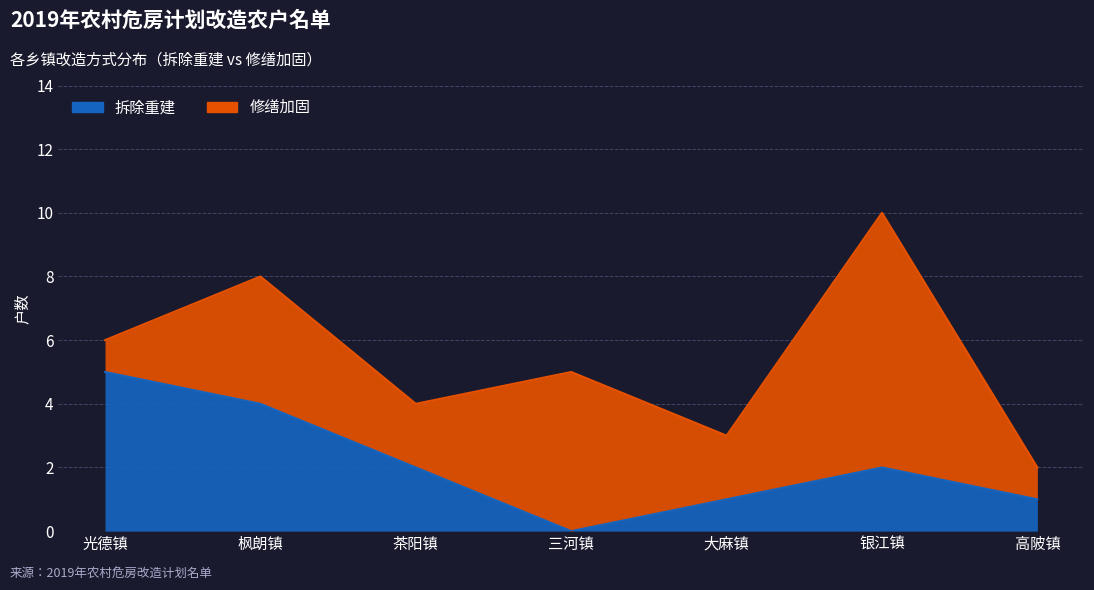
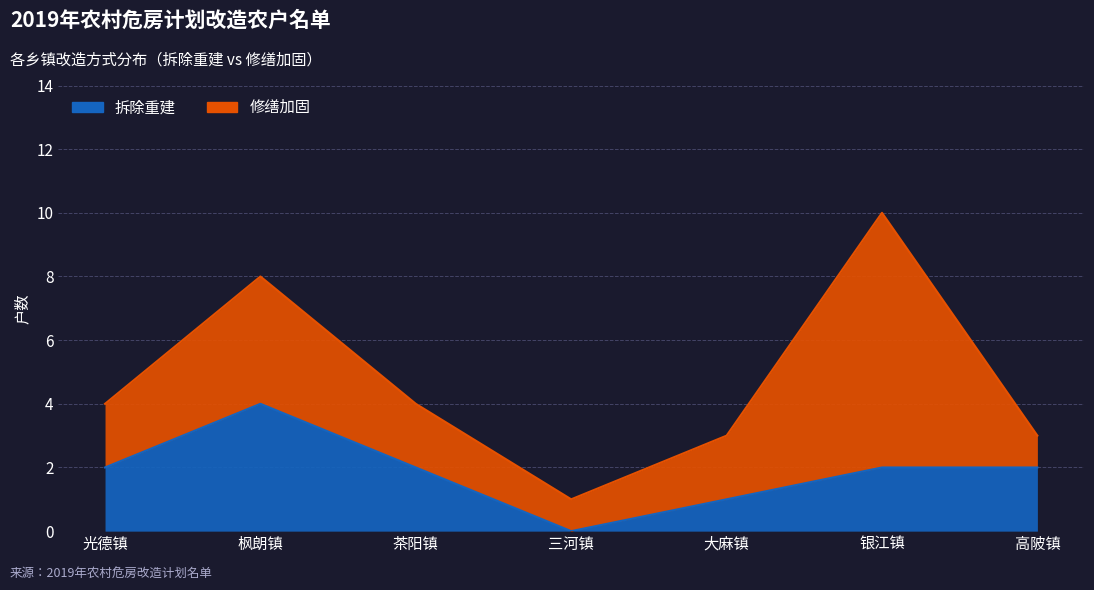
  {
    "拆除重建": {
-     "光德镇": 5,
+     "光德镇": 2,
      "枫朗镇": 4,
      "茶阳镇": 2,
      "三河镇": 0,
      "大麻镇": 1,
      "银江镇": 2,
-     "高陂镇": 1
+     "高陂镇": 2
    },
    "修缮加固": {
-     "光德镇": 1,
+     "光德镇": 2,
      "枫朗镇": 4,
      "茶阳镇": 2,
-     "三河镇": 5,
+     "三河镇": 1,
      "大麻镇": 2,
      "银江镇": 8,
      "高陂镇": 1
    }
  }
